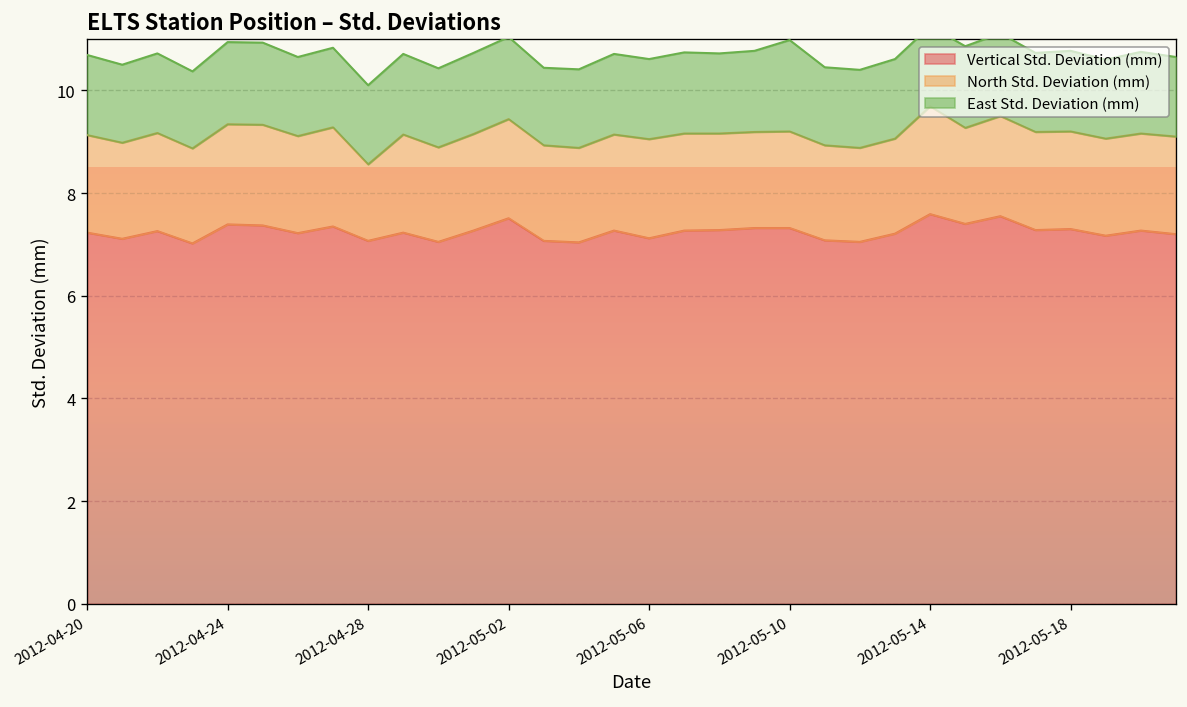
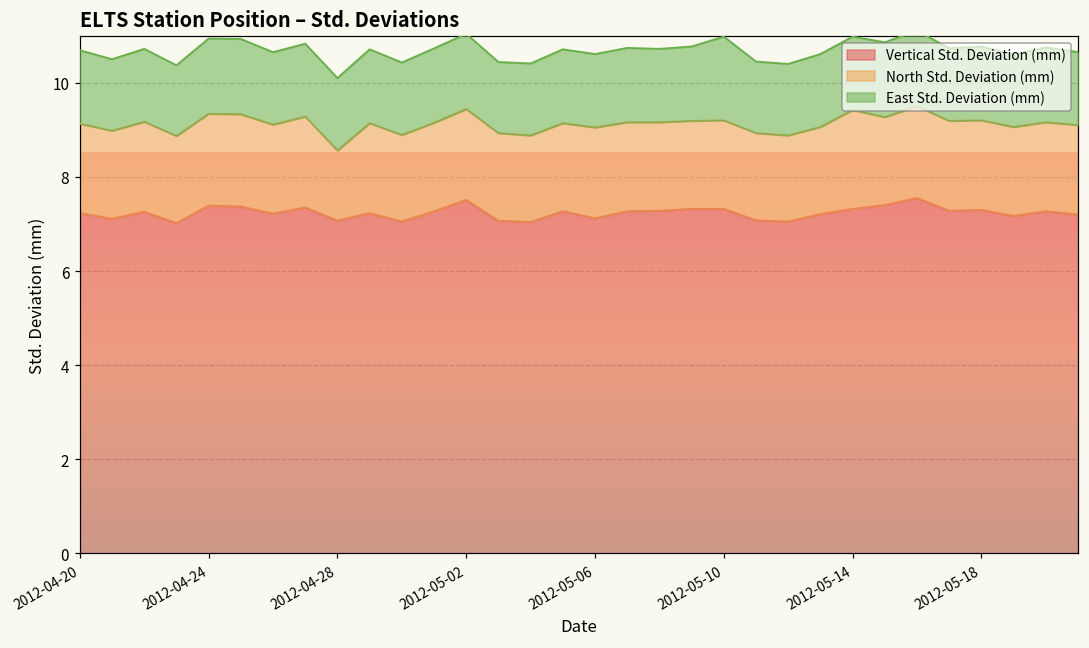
  {
    "Vertical Std. Deviation (mm)": {
      "2012-04-20": 7.2,
      "2012-04-24": 7.4,
      "2012-04-28": 7.1,
      "2012-05-02": 7.5,
      "2012-05-06": 7.1,
      "2012-05-10": 7.3,
-     "2012-05-14": 7.6,
+     "2012-05-14": 7.3,
      "2012-05-18": 7.3
    },
    "North Std. Deviation (mm)": {
      "2012-04-20": 1.9,
      "2012-04-24": 2.0,
      "2012-04-28": 1.5,
      "2012-05-02": 1.9,
      "2012-05-06": 1.9,
      "2012-05-10": 1.9,
      "2012-05-18": 1.9
    },
    "East Std. Deviation (mm)": {
      "2012-04-20": 1.6,
      "2012-04-24": 1.6,
      "2012-04-28": 1.5,
      "2012-05-02": 1.6,
      "2012-05-06": 1.6,
      "2012-05-10": 1.8
    }
  }
